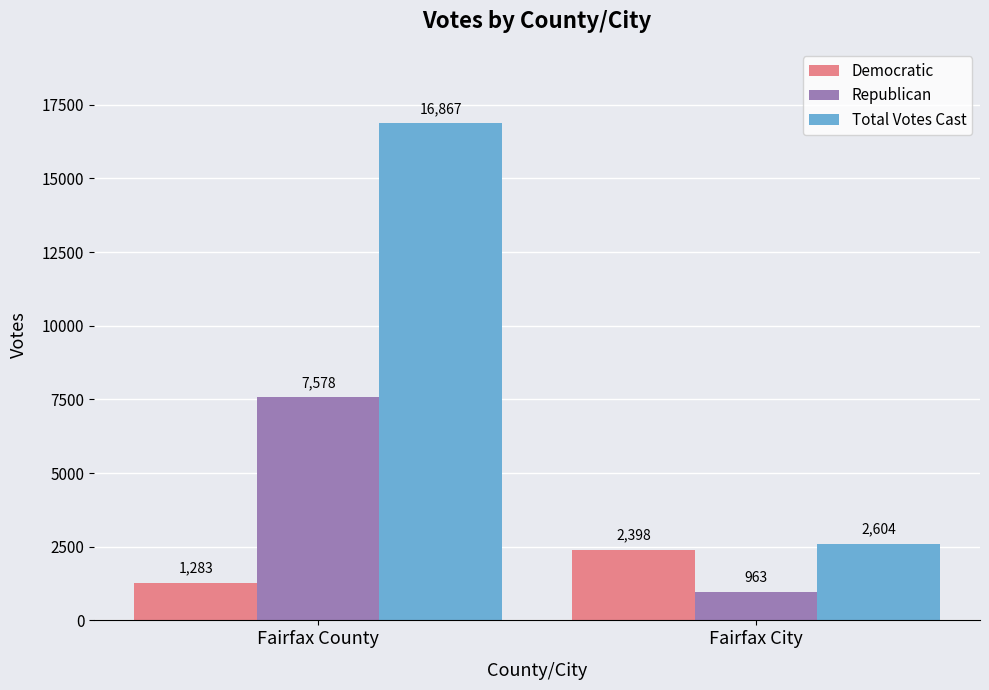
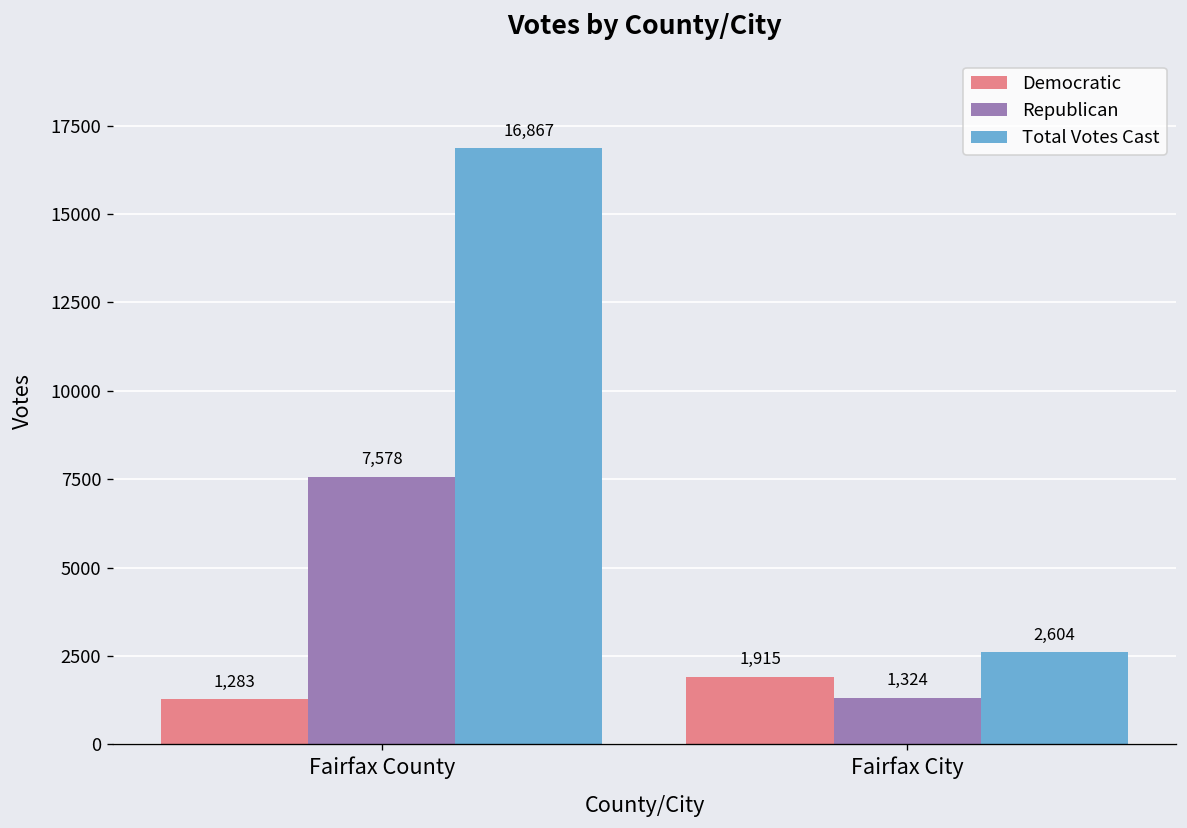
  {
    "Democratic": {
      "Fairfax County": "1,283",
-     "Fairfax City": "2,398"
+     "Fairfax City": "1,915"
    },
    "Republican": {
      "Fairfax County": "7,578",
-     "Fairfax City": "963"
+     "Fairfax City": "1,324"
    },
    "Total Votes Cast": {
      "Fairfax County": "16,867",
      "Fairfax City": "2,604"
    }
  }
